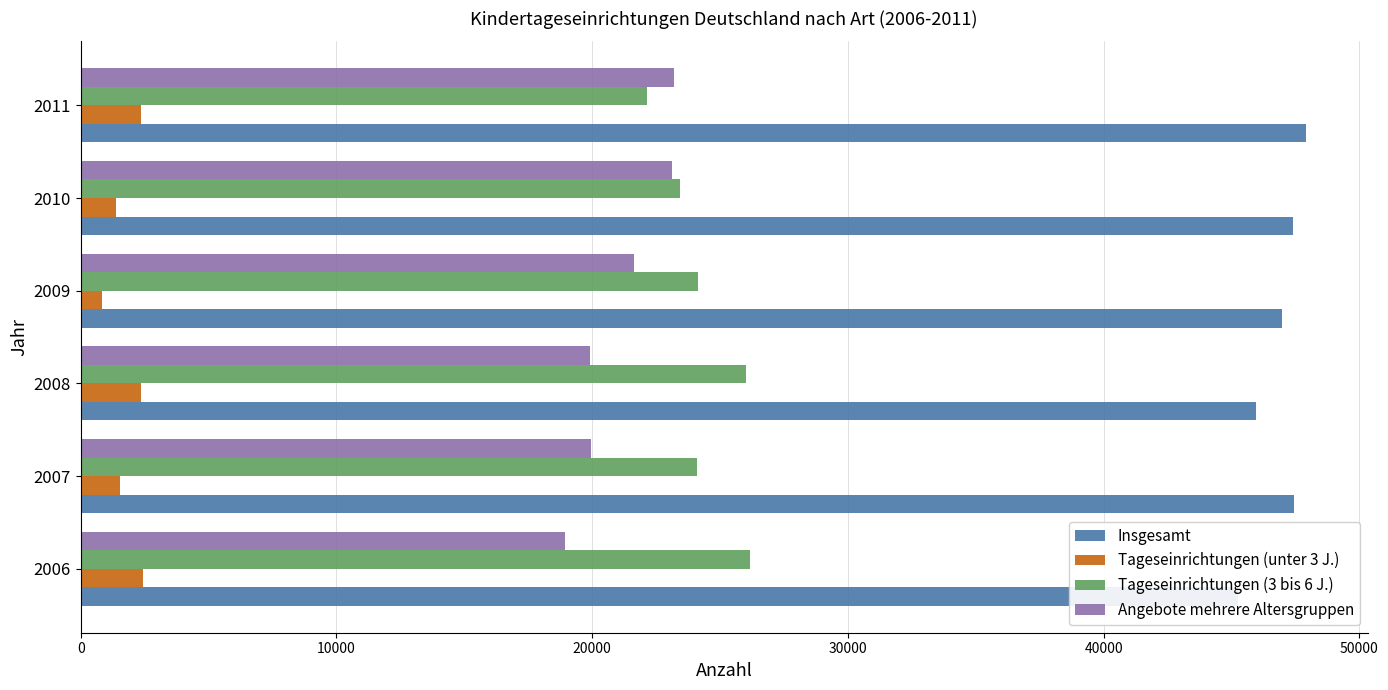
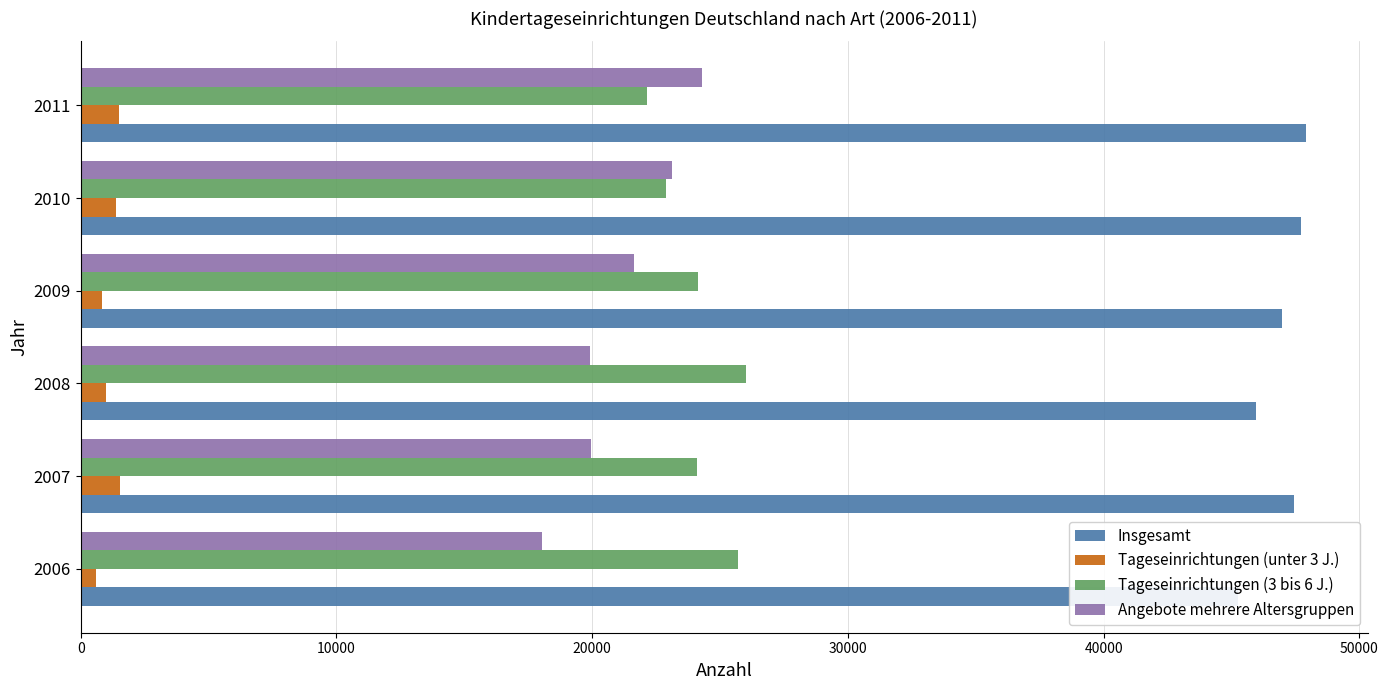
  {
    "Insgesamt": {
      "2011": 47900,
-     "2010": 47400,
+     "2010": 47700,
      "2009": 47000,
      "2008": 46000,
      "2007": 47500
    },
    "Tageseinrichtungen (unter 3 J.)": {
-     "2011": 2400,
+     "2011": 1500,
      "2010": 1400,
      "2009": 800,
-     "2008": 2400,
+     "2008": 1000,
      "2007": 1500,
-     "2006": 2400
+     "2006": 600
    },
    "Tageseinrichtungen (3 bis 6 J.)": {
      "2011": 22200,
-     "2010": 23400,
+     "2010": 22900,
      "2009": 24100,
      "2008": 26000,
      "2007": 24100,
-     "2006": 26200
+     "2006": 25700
    },
    "Angebote mehrere Altersgruppen": {
-     "2011": 23200,
+     "2011": 24300,
      "2010": 23100,
      "2009": 21600,
      "2008": 19900,
      "2007": 19900,
-     "2006": 18900
+     "2006": 18000
    }
  }
